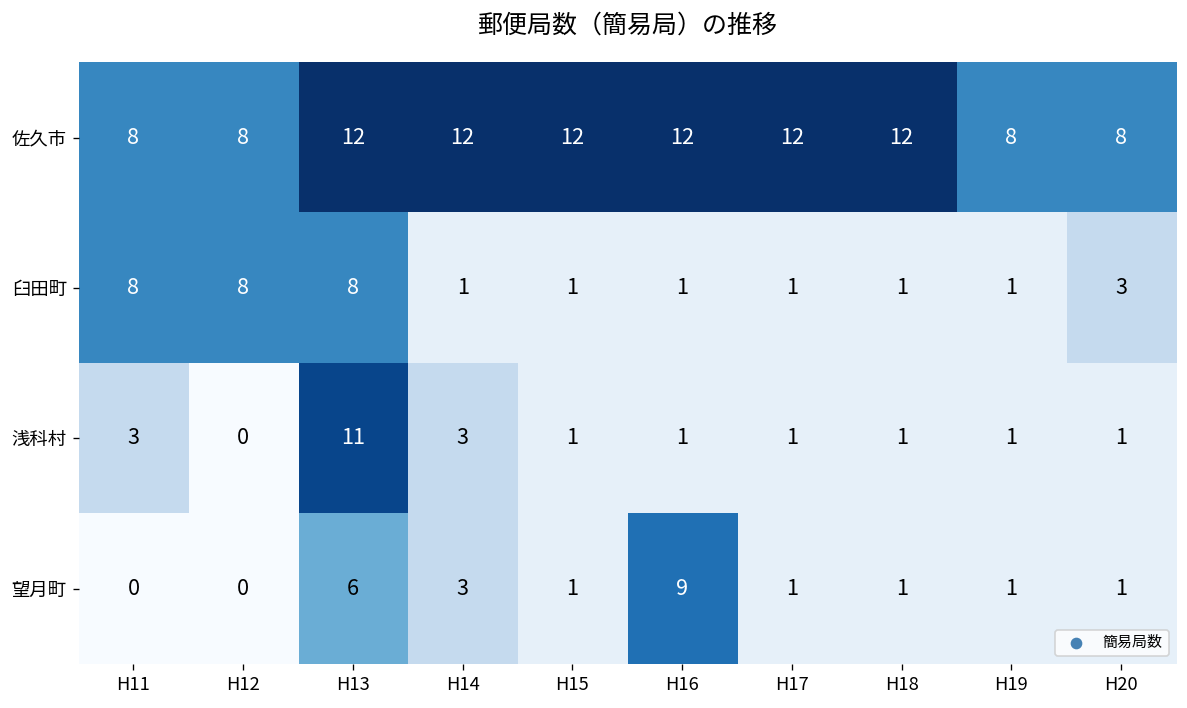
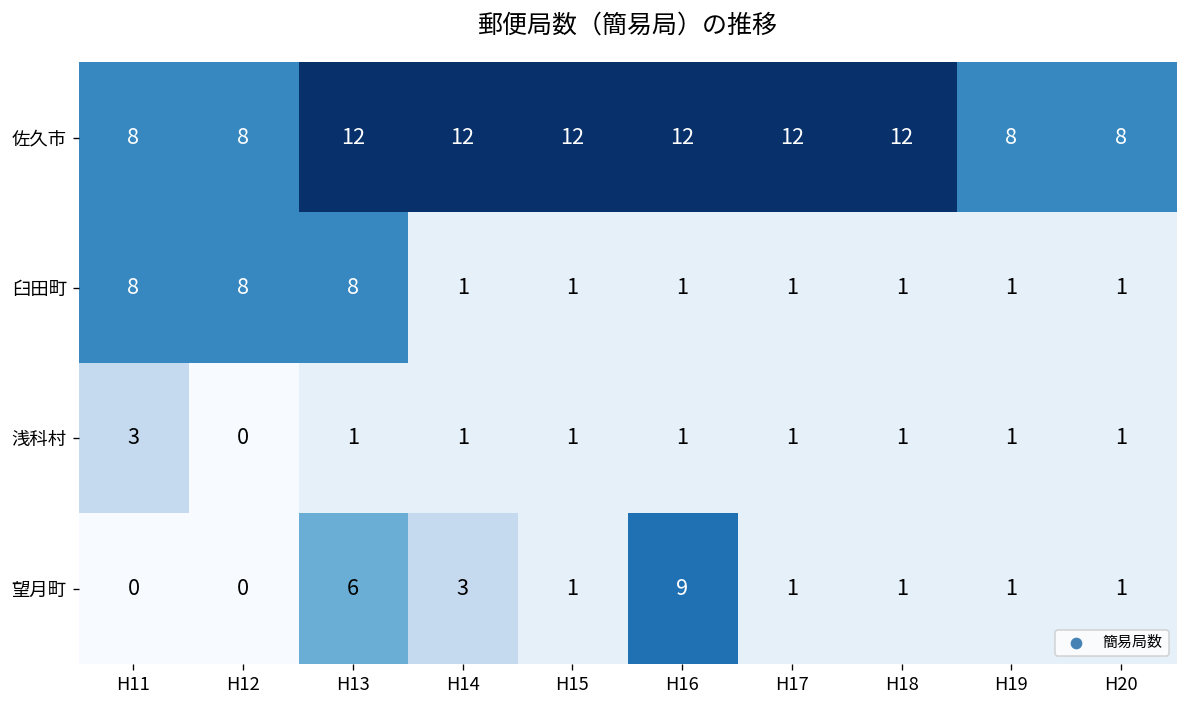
  {
    "佐久市": {
      "H11": 8,
      "H12": 8,
      "H13": 12,
      "H14": 12,
      "H15": 12,
      "H16": 12,
      "H17": 12,
      "H18": 12,
      "H19": 8,
      "H20": 8
    },
    "臼田町": {
      "H11": 8,
      "H12": 8,
      "H13": 8,
      "H14": 1,
      "H15": 1,
      "H16": 1,
      "H17": 1,
      "H18": 1,
      "H19": 1,
-     "H20": 3
+     "H20": 1
    },
    "浅科村": {
      "H11": 3,
      "H12": 0,
-     "H13": 11,
-     "H14": 3,
+     "H13": 1,
+     "H14": 1,
      "H15": 1,
      "H16": 1,
      "H17": 1,
      "H18": 1,
      "H19": 1,
      "H20": 1
    },
    "望月町": {
      "H11": 0,
      "H12": 0,
      "H13": 6,
      "H14": 3,
      "H15": 1,
      "H16": 9,
      "H17": 1,
      "H18": 1,
      "H19": 1,
      "H20": 1
    }
  }
